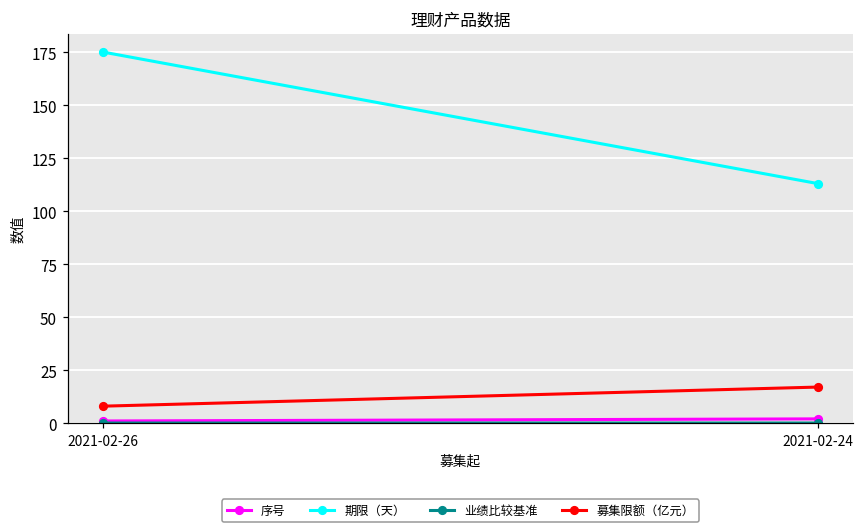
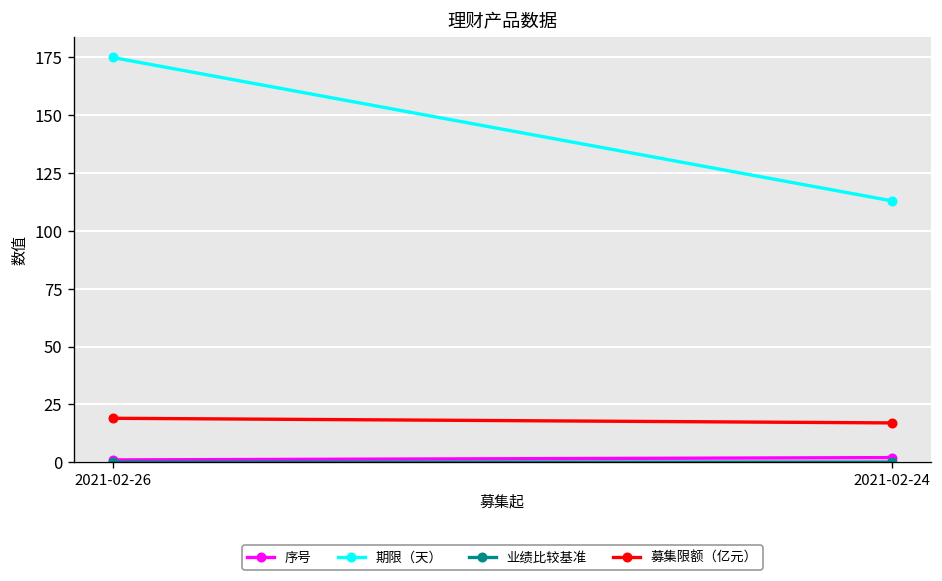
  {
    "序号": {
      "2021-02-24": 2
    },
    "期限（天）": {
      "2021-02-26": 175,
      "2021-02-24": 113
    },
    "业绩比较基准": {
      "2021-02-24": 0
    },
    "募集限额（亿元）": {
-     "2021-02-26": 8,
+     "2021-02-26": 19,
      "2021-02-24": 17
    }
  }
